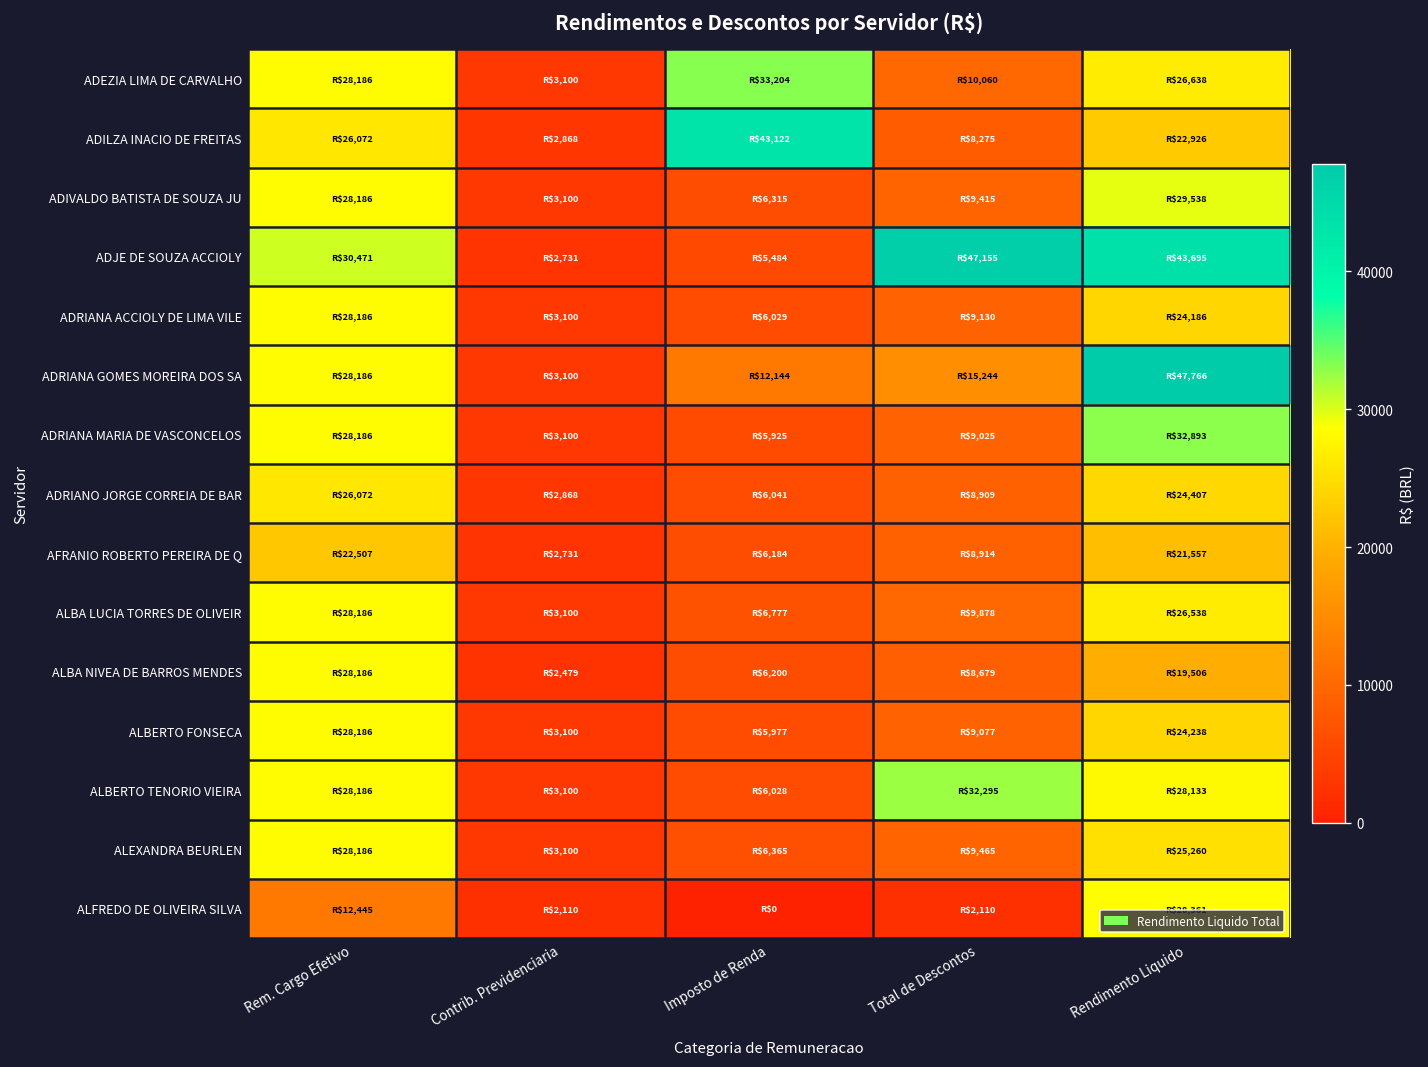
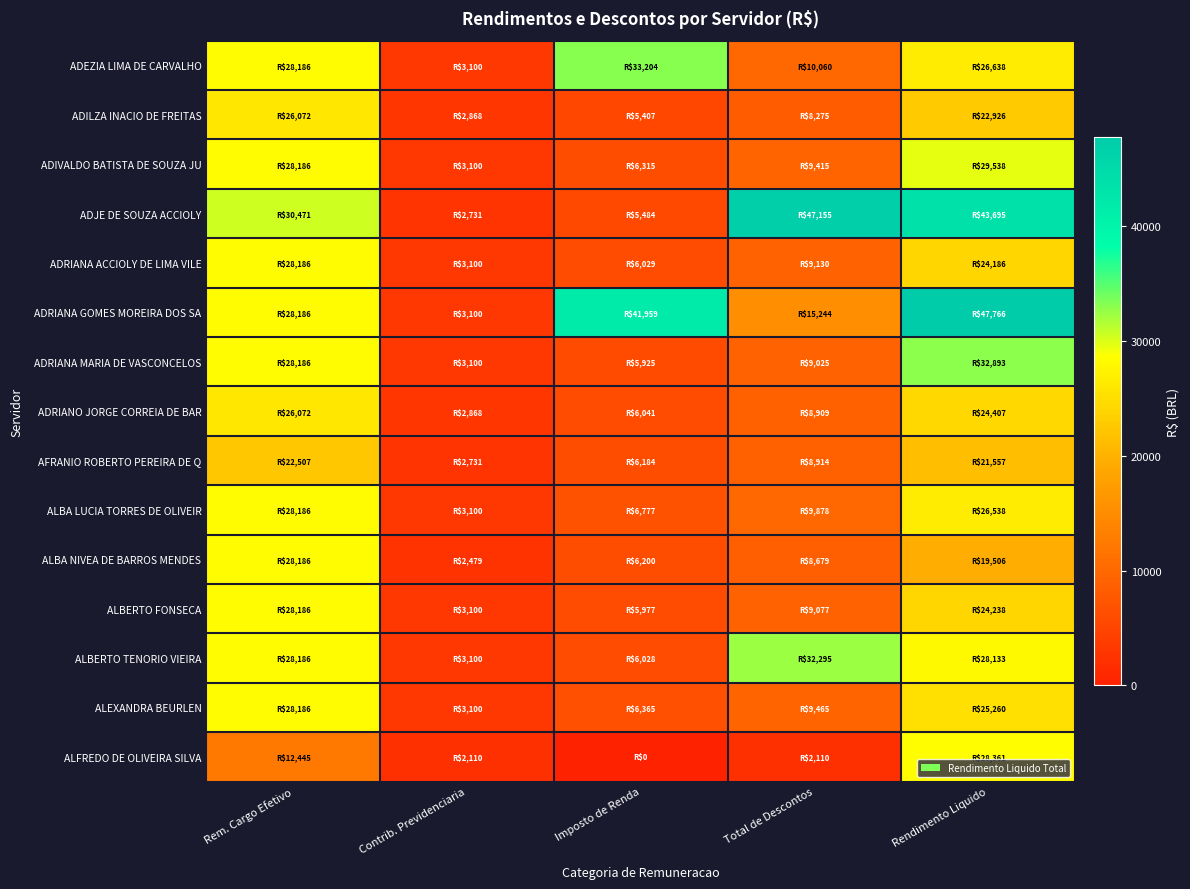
  {
    "ADEZIA LIMA DE CARVALHO": {
      "Rem. Cargo Efetivo": "$28,186",
      "Contrib. Previdenciaria": "$3,100",
      "Imposto de Renda": "$33,204",
      "Total de Descontos": "$10,060",
      "Rendimento Liquido": "$26,638"
    },
    "ADILZA INACIO DE FREITAS": {
      "Rem. Cargo Efetivo": "$26,072",
      "Contrib. Previdenciaria": "$2,868",
-     "Imposto de Renda": "$43,122",
+     "Imposto de Renda": "$5,407",
      "Total de Descontos": "$8,275",
      "Rendimento Liquido": "$22,926"
    },
    "ADIVALDO BATISTA DE SOUZA JU": {
      "Rem. Cargo Efetivo": "$28,186",
      "Contrib. Previdenciaria": "$3,100",
      "Imposto de Renda": "$6,315",
      "Total de Descontos": "$9,415",
      "Rendimento Liquido": "$29,538"
    },
    "ADJE DE SOUZA ACCIOLY": {
      "Rem. Cargo Efetivo": "$30,471",
      "Contrib. Previdenciaria": "$2,731",
      "Imposto de Renda": "$5,484",
      "Total de Descontos": "$47,155",
      "Rendimento Liquido": "$43,695"
    },
    "ADRIANA ACCIOLY DE LIMA VILE": {
      "Rem. Cargo Efetivo": "$28,186",
      "Contrib. Previdenciaria": "$3,100",
      "Imposto de Renda": "$6,029",
      "Total de Descontos": "$9,130",
      "Rendimento Liquido": "$24,186"
    },
    "ADRIANA GOMES MOREIRA DOS SA": {
      "Rem. Cargo Efetivo": "$28,186",
      "Contrib. Previdenciaria": "$3,100",
-     "Imposto de Renda": "$12,144",
+     "Imposto de Renda": "$41,959",
      "Total de Descontos": "$15,244",
      "Rendimento Liquido": "$47,766"
    },
    "ADRIANA MARIA DE VASCONCELOS": {
      "Rem. Cargo Efetivo": "$28,186",
      "Contrib. Previdenciaria": "$3,100",
      "Imposto de Renda": "$5,925",
      "Total de Descontos": "$9,025",
      "Rendimento Liquido": "$32,893"
    },
    "ADRIANO JORGE CORREIA DE BAR": {
      "Rem. Cargo Efetivo": "$26,072",
      "Contrib. Previdenciaria": "$2,868",
      "Imposto de Renda": "$6,041",
      "Total de Descontos": "$8,909",
      "Rendimento Liquido": "$24,407"
    },
    "AFRANIO ROBERTO PEREIRA DE Q": {
      "Rem. Cargo Efetivo": "$22,507",
      "Contrib. Previdenciaria": "$2,731",
      "Imposto de Renda": "$6,184",
      "Total de Descontos": "$8,914",
      "Rendimento Liquido": "$21,557"
    },
    "ALBA LUCIA TORRES DE OLIVEIR": {
      "Rem. Cargo Efetivo": "$28,186",
      "Contrib. Previdenciaria": "$3,100",
      "Imposto de Renda": "$6,777",
      "Total de Descontos": "$9,878",
      "Rendimento Liquido": "$26,538"
    },
    "ALBA NIVEA DE BARROS MENDES": {
      "Rem. Cargo Efetivo": "$28,186",
      "Contrib. Previdenciaria": "$2,479",
      "Imposto de Renda": "$6,200",
      "Total de Descontos": "$8,679",
      "Rendimento Liquido": "$19,506"
    },
    "ALBERTO FONSECA": {
      "Rem. Cargo Efetivo": "$28,186",
      "Contrib. Previdenciaria": "$3,100",
      "Imposto de Renda": "$5,977",
      "Total de Descontos": "$9,077",
      "Rendimento Liquido": "$24,238"
    },
    "ALBERTO TENORIO VIEIRA": {
      "Rem. Cargo Efetivo": "$28,186",
      "Contrib. Previdenciaria": "$3,100",
      "Imposto de Renda": "$6,028",
      "Total de Descontos": "$32,295",
      "Rendimento Liquido": "$28,133"
    },
    "ALEXANDRA BEURLEN": {
      "Rem. Cargo Efetivo": "$28,186",
      "Contrib. Previdenciaria": "$3,100",
      "Imposto de Renda": "$6,365",
      "Total de Descontos": "$9,465",
      "Rendimento Liquido": "$25,260"
    },
    "ALFREDO DE OLIVEIRA SILVA": {
      "Rem. Cargo Efetivo": "$12,445",
      "Contrib. Previdenciaria": "$2,110",
      "Imposto de Renda": "$0",
      "Total de Descontos": "$2,110"
    }
  }
